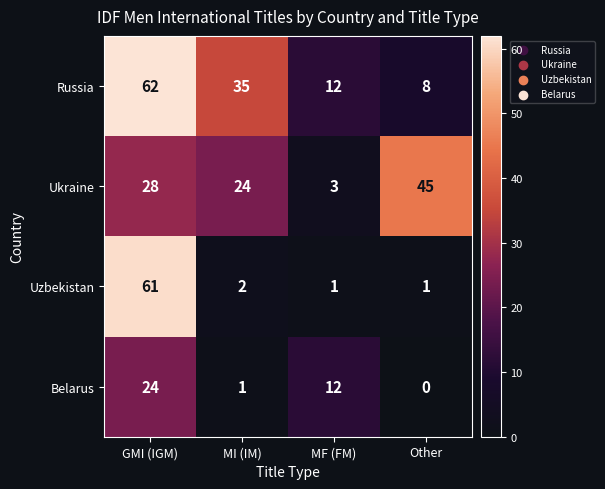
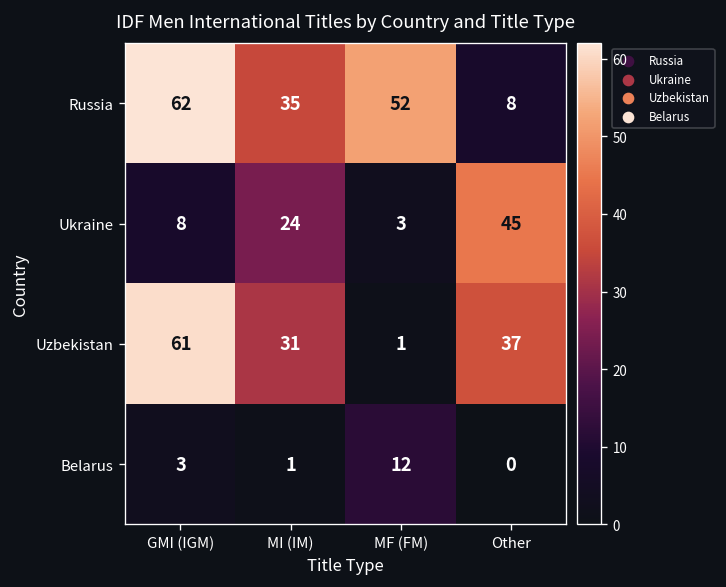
  {
    "Russia": {
      "GMI (IGM)": 62,
      "MI (IM)": 35,
-     "MF (FM)": 12,
+     "MF (FM)": 52,
      "Other": 8
    },
    "Ukraine": {
-     "GMI (IGM)": 28,
+     "GMI (IGM)": 8,
      "MI (IM)": 24,
      "MF (FM)": 3,
      "Other": 45
    },
    "Uzbekistan": {
      "GMI (IGM)": 61,
-     "MI (IM)": 2,
+     "MI (IM)": 31,
      "MF (FM)": 1,
-     "Other": 1
+     "Other": 37
    },
    "Belarus": {
-     "GMI (IGM)": 24,
+     "GMI (IGM)": 3,
      "MI (IM)": 1,
      "MF (FM)": 12,
      "Other": 0
    }
  }
